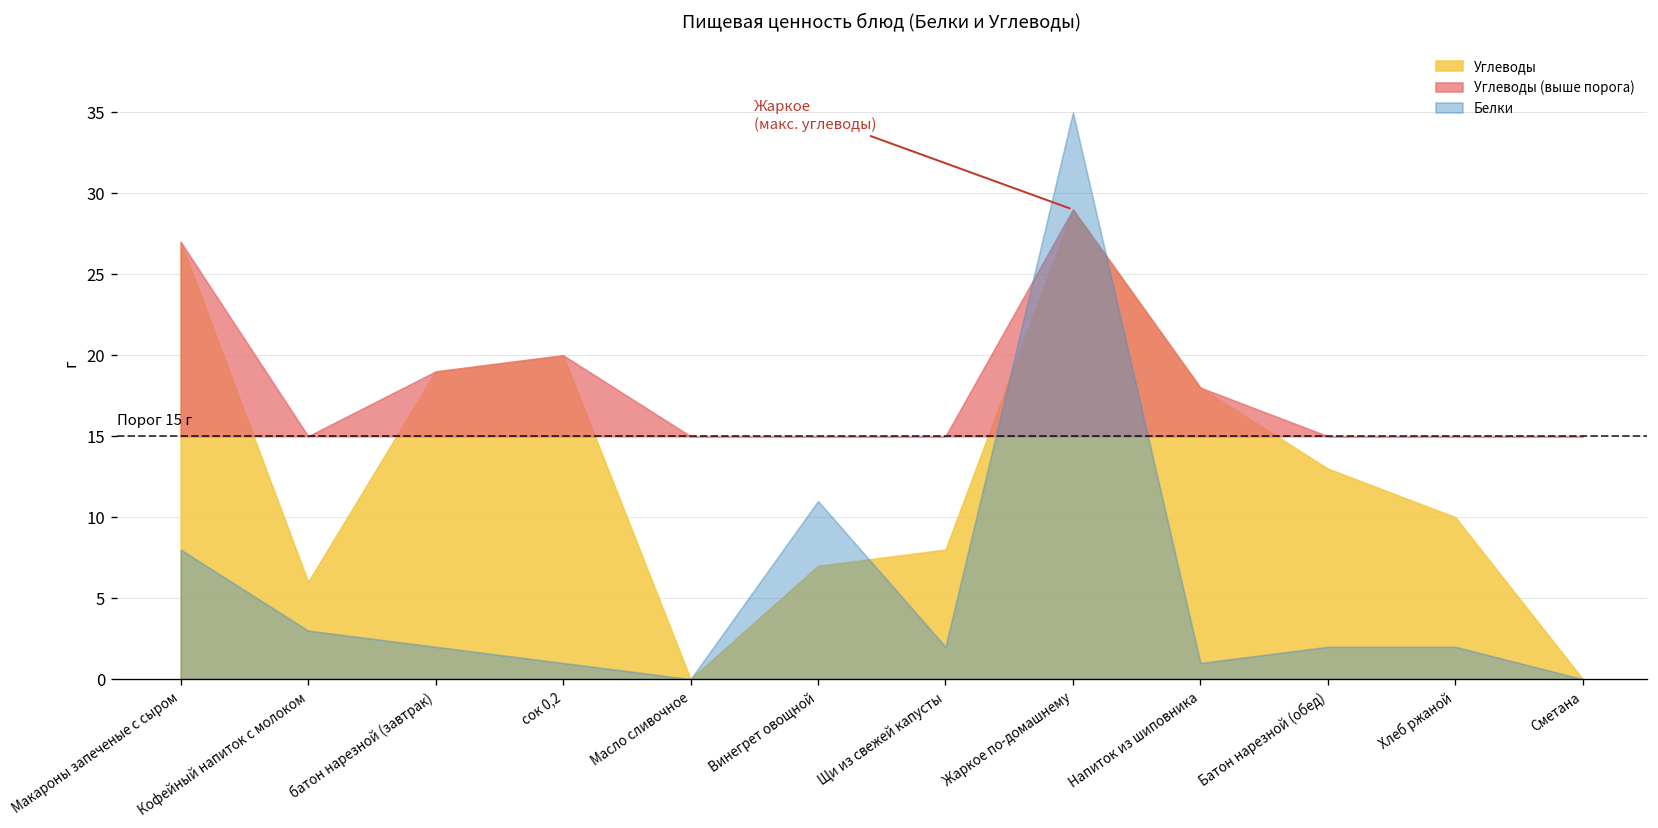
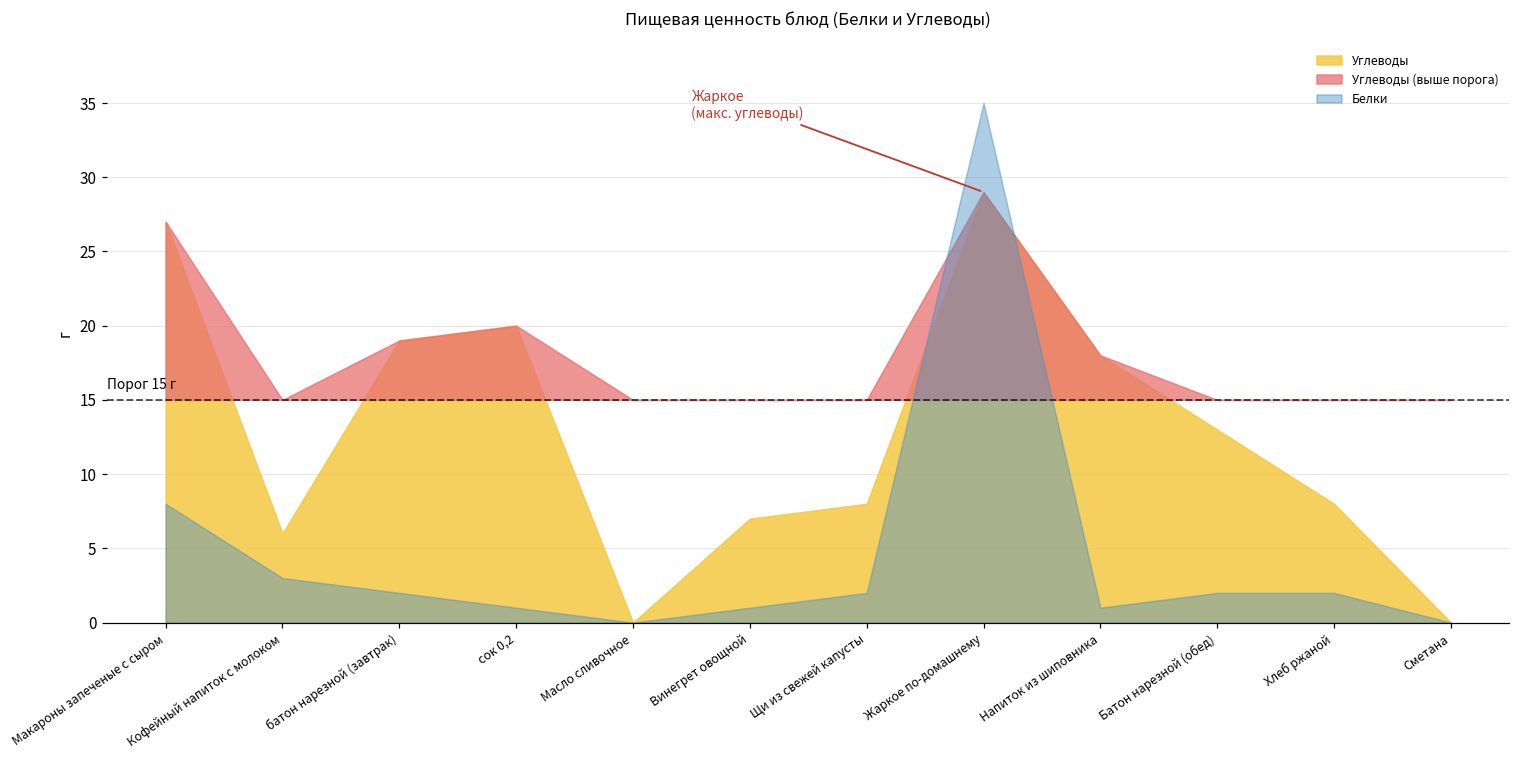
  {
    "Углеводы": {
      "Кофейный напиток с молоком": 6,
      "Винегрет овощной": 7,
      "Щи из свежей капусты": 8,
      "Батон нарезной (обед)": 13,
-     "Хлеб ржаной": 10
+     "Хлеб ржаной": 8
    },
    "Белки": {
      "Макароны запеченые с сыром": 8,
      "Кофейный напиток с молоком": 3,
      "батон нарезной (завтрак)": 2,
      "сок 0,2": 1,
-     "Винегрет овощной": 11,
+     "Винегрет овощной": 1,
      "Щи из свежей капусты": 2,
      "Жаркое по-домашнему": 35,
      "Напиток из шиповника": 1,
      "Батон нарезной (обед)": 2,
      "Хлеб ржаной": 2
    }
  }
